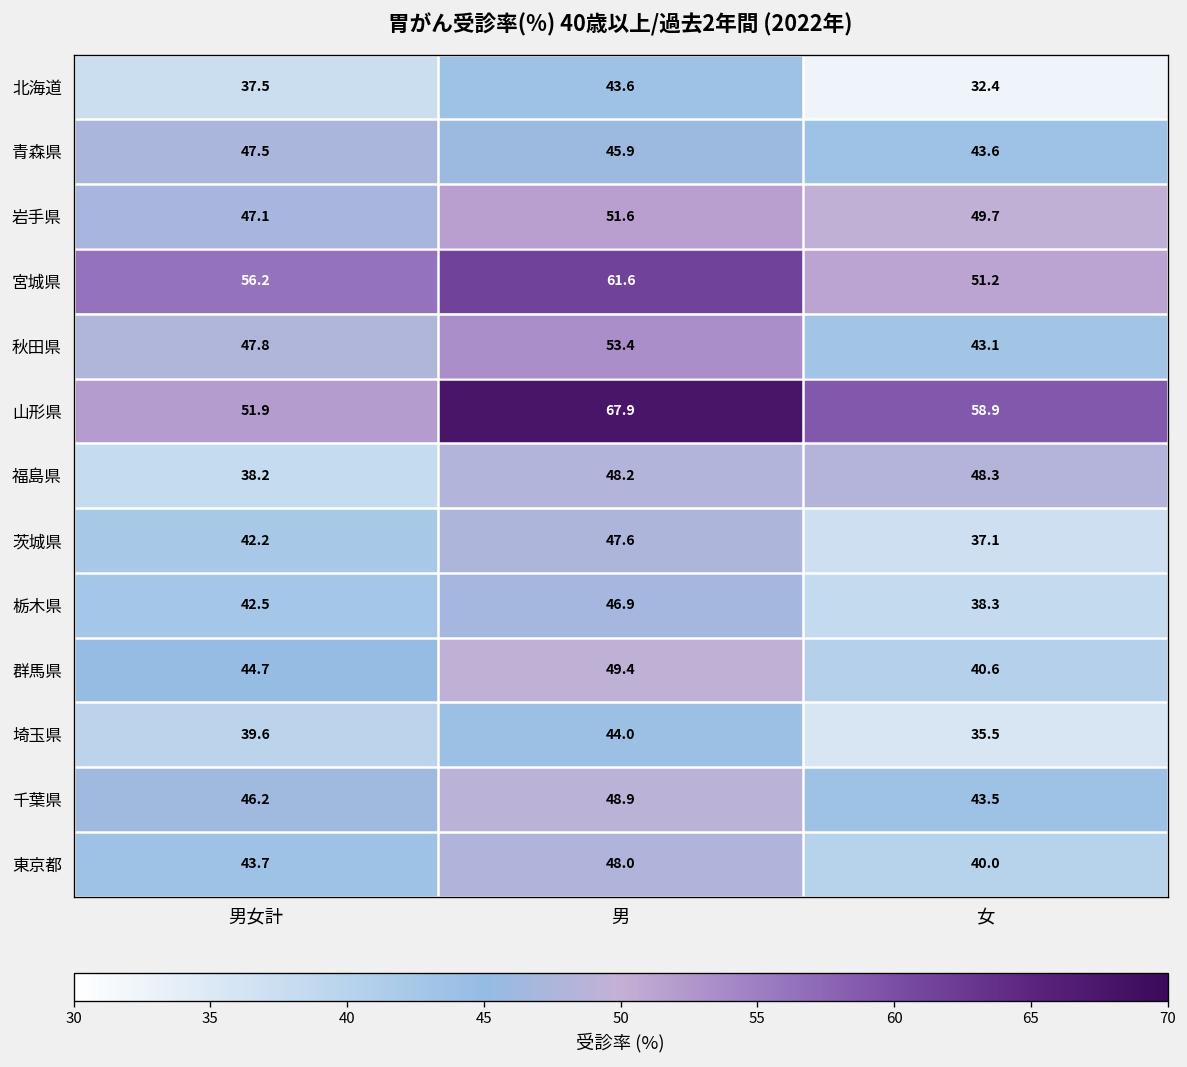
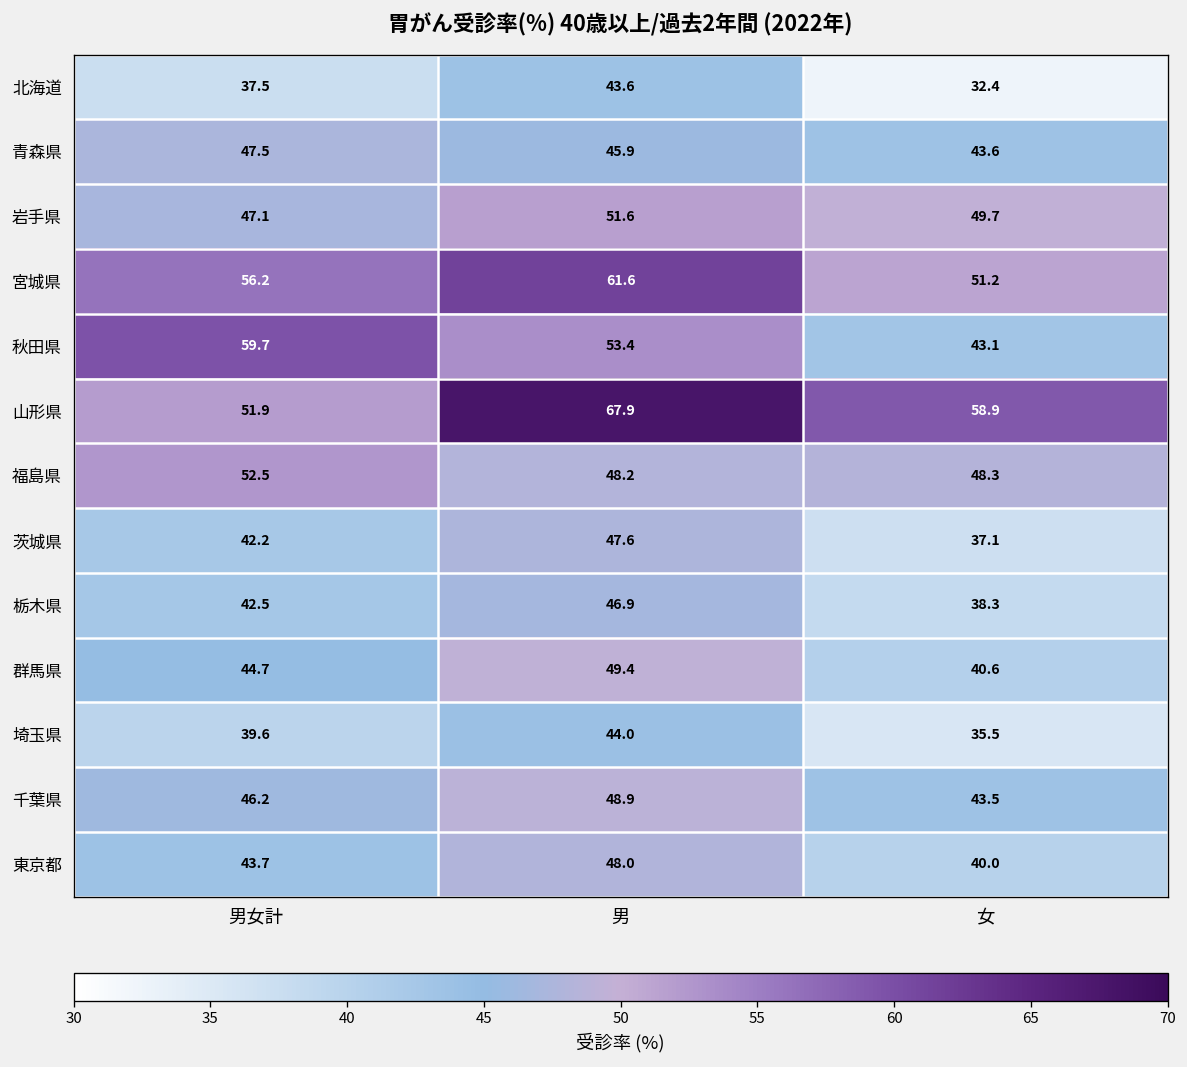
  {
    "北海道": {
      "男女計": 37.5,
      "男": 43.6,
      "女": 32.4
    },
    "青森県": {
      "男女計": 47.5,
      "男": 45.9,
      "女": 43.6
    },
    "岩手県": {
      "男女計": 47.1,
      "男": 51.6,
      "女": 49.7
    },
    "宮城県": {
      "男女計": 56.2,
      "男": 61.6,
      "女": 51.2
    },
    "秋田県": {
-     "男女計": 47.8,
+     "男女計": 59.7,
      "男": 53.4,
      "女": 43.1
    },
    "山形県": {
      "男女計": 51.9,
      "男": 67.9,
      "女": 58.9
    },
    "福島県": {
-     "男女計": 38.2,
+     "男女計": 52.5,
      "男": 48.2,
      "女": 48.3
    },
    "茨城県": {
      "男女計": 42.2,
      "男": 47.6,
      "女": 37.1
    },
    "栃木県": {
      "男女計": 42.5,
      "男": 46.9,
      "女": 38.3
    },
    "群馬県": {
      "男女計": 44.7,
      "男": 49.4,
      "女": 40.6
    },
    "埼玉県": {
      "男女計": 39.6,
      "男": 44.0,
      "女": 35.5
    },
    "千葉県": {
      "男女計": 46.2,
      "男": 48.9,
      "女": 43.5
    },
    "東京都": {
      "男女計": 43.7,
      "男": 48.0,
      "女": 40.0
    }
  }
